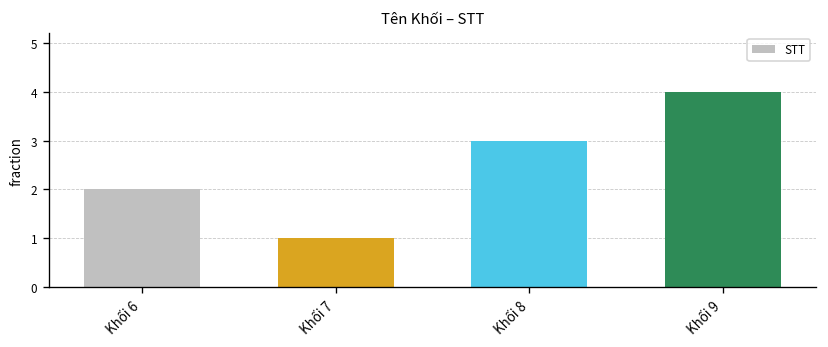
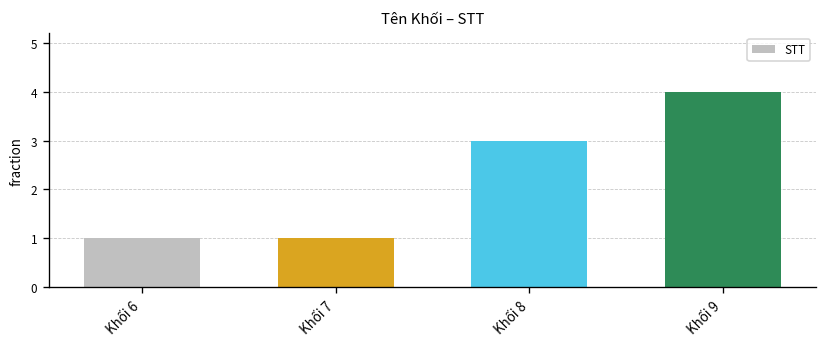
  {
-   "Khối 6": 2,
+   "Khối 6": 1,
    "Khối 7": 1,
    "Khối 8": 3,
    "Khối 9": 4
  }
